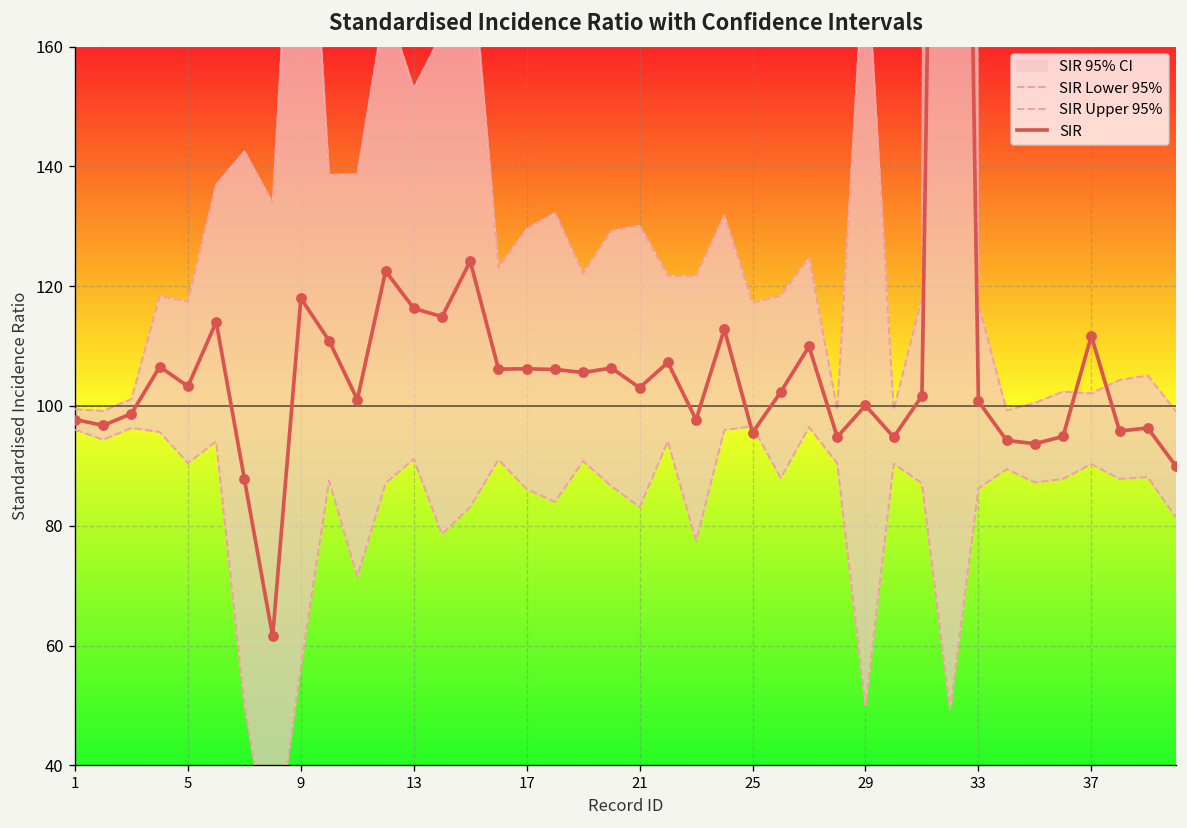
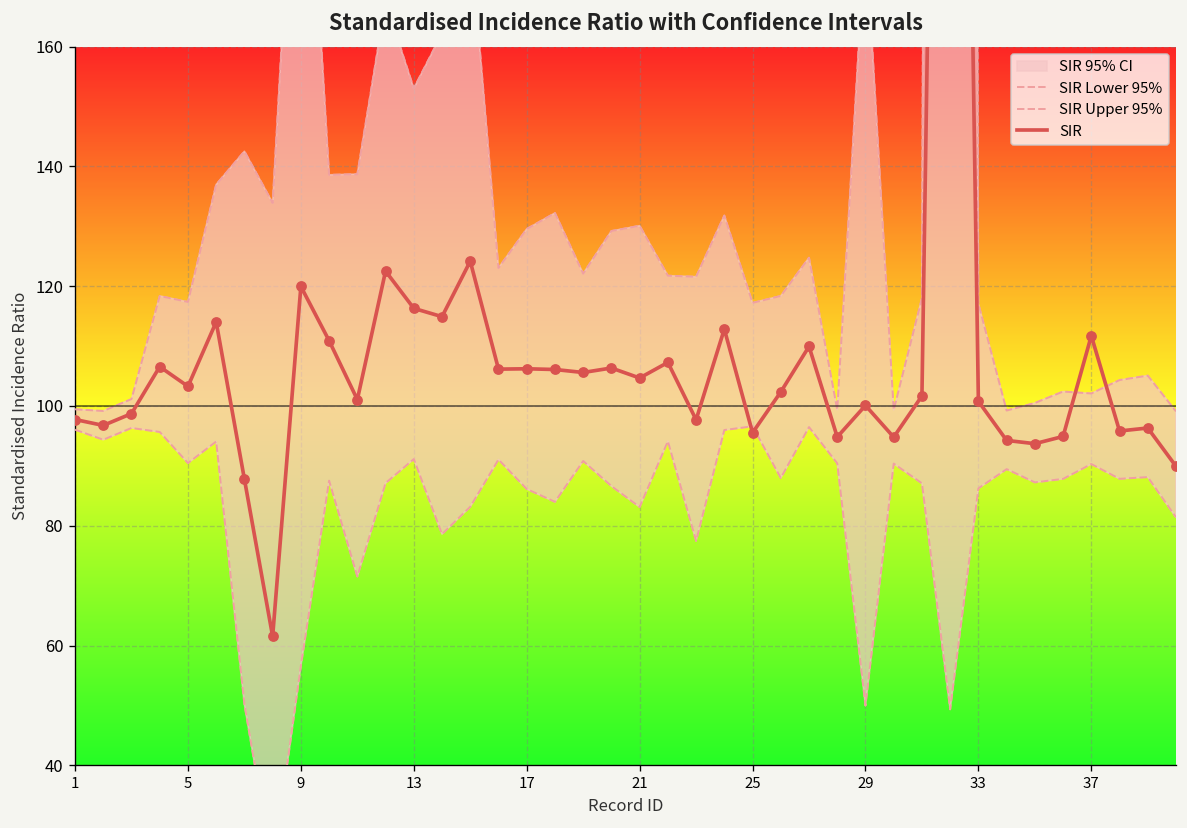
  {
    "SIR": {
      "1": 98,
      "5": 103,
-     "9": 118,
+     "9": 120,
      "13": 116,
      "17": 106,
-     "21": 103,
+     "21": 105,
      "25": 96,
      "29": 100,
      "33": 101,
      "37": 112
    }
  }
